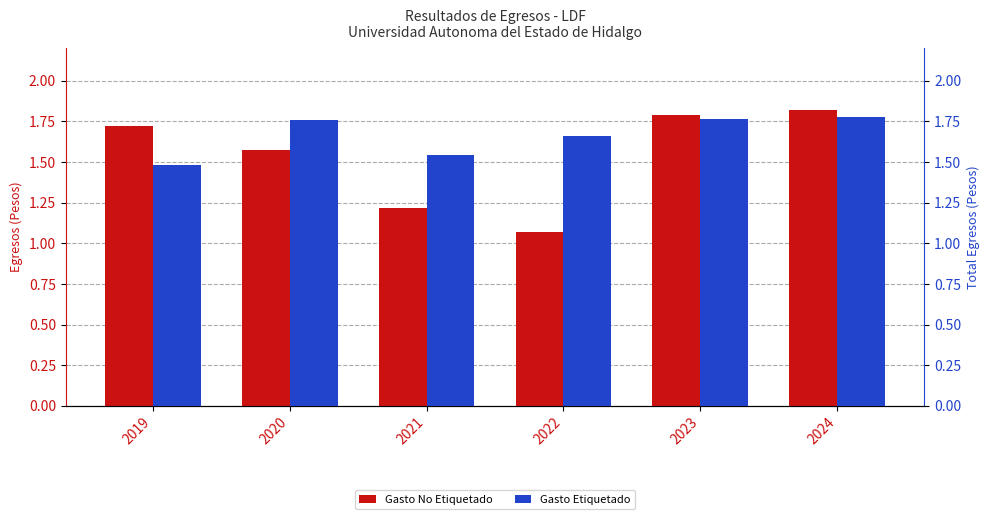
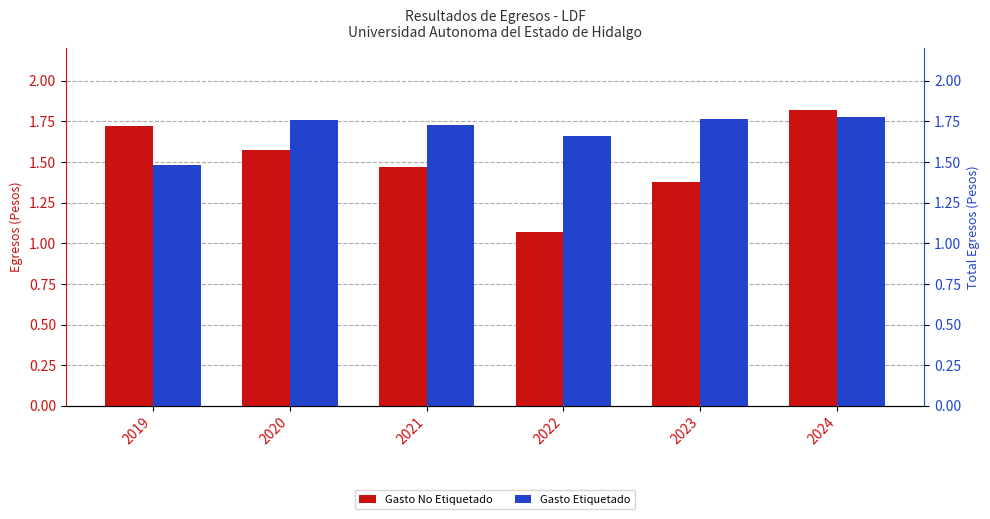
  {
    "Gasto No Etiquetado": {
      "2019": 1.72,
      "2020": 1.57,
-     "2021": 1.21,
+     "2021": 1.47,
      "2022": 1.07,
-     "2023": 1.79,
+     "2023": 1.38,
      "2024": 1.82
    },
    "Gasto Etiquetado": {
      "2019": 1.48,
      "2020": 1.76,
-     "2021": 1.55,
+     "2021": 1.73,
      "2022": 1.66,
      "2023": 1.76,
      "2024": 1.78
    }
  }
